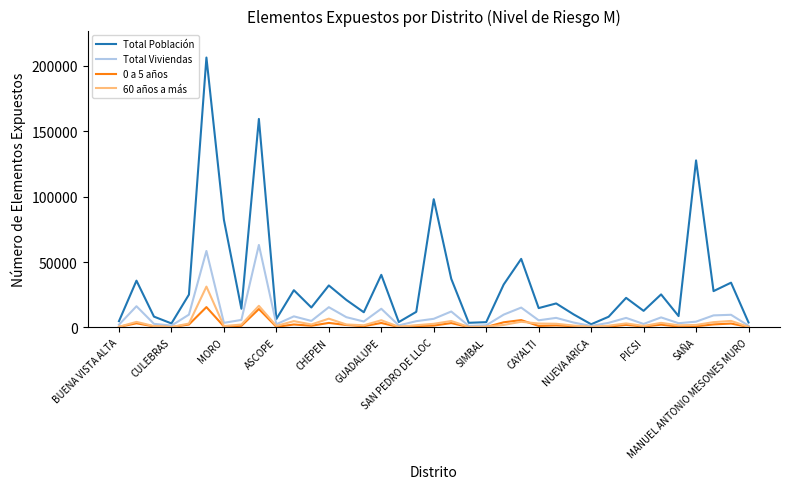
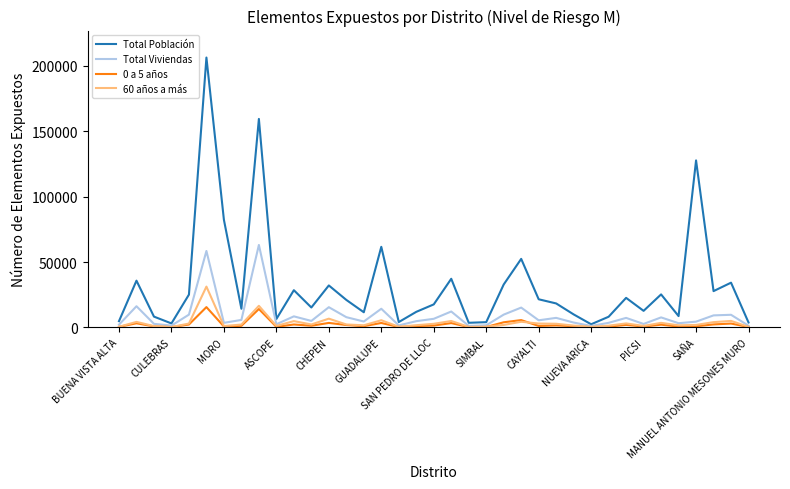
  {
    "Total Población": {
      "BUENA VISTA ALTA": 5000,
      "MORO": 82000,
      "ASCOPE": 6000,
      "CHEPEN": 32000,
-     "GUADALUPE": 40000,
-     "SAN PEDRO DE LLOC": 98000,
+     "GUADALUPE": 62000,
+     "SAN PEDRO DE LLOC": 18000,
      "SIMBAL": 4000,
-     "CAYALTI": 15000,
+     "CAYALTI": 22000,
      "PICSI": 13000,
      "SAÑA": 128000,
      "MANUEL ANTONIO MESONES MURO": 4000
    },
    "Total Viviendas": {
      "MORO": 4000,
      "CHEPEN": 16000,
      "GUADALUPE": 14000,
      "SAN PEDRO DE LLOC": 7000,
      "CAYALTI": 5000,
      "SAÑA": 4000
    },
    "0 a 5 años": {
      "CHEPEN": 3000,
      "GUADALUPE": 3000
    },
    "60 años a más": {
      "CHEPEN": 7000,
      "GUADALUPE": 6000
    }
  }
